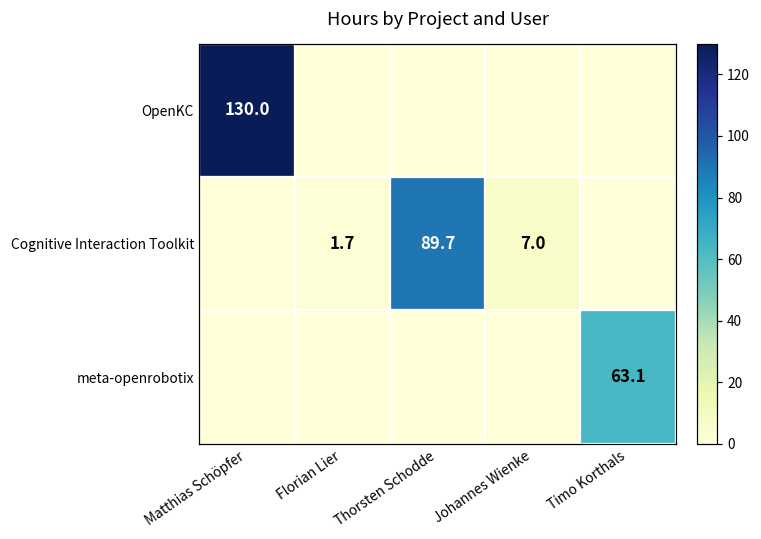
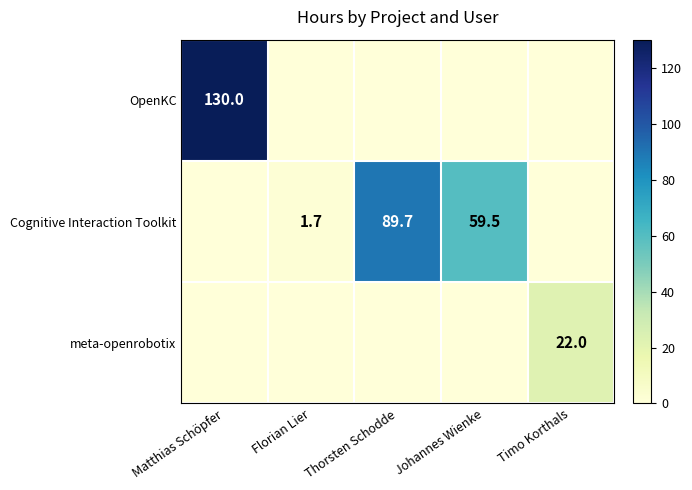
  {
    "OpenKC": {
      "Matthias Schöpfer": 130.0
    },
    "Cognitive Interaction Toolkit": {
      "Florian Lier": 1.7,
      "Thorsten Schodde": 89.7,
-     "Johannes Wienke": 7.0
+     "Johannes Wienke": 59.5
    },
    "meta-openrobotix": {
-     "Timo Korthals": 63.1
+     "Timo Korthals": 22.0
    }
  }
